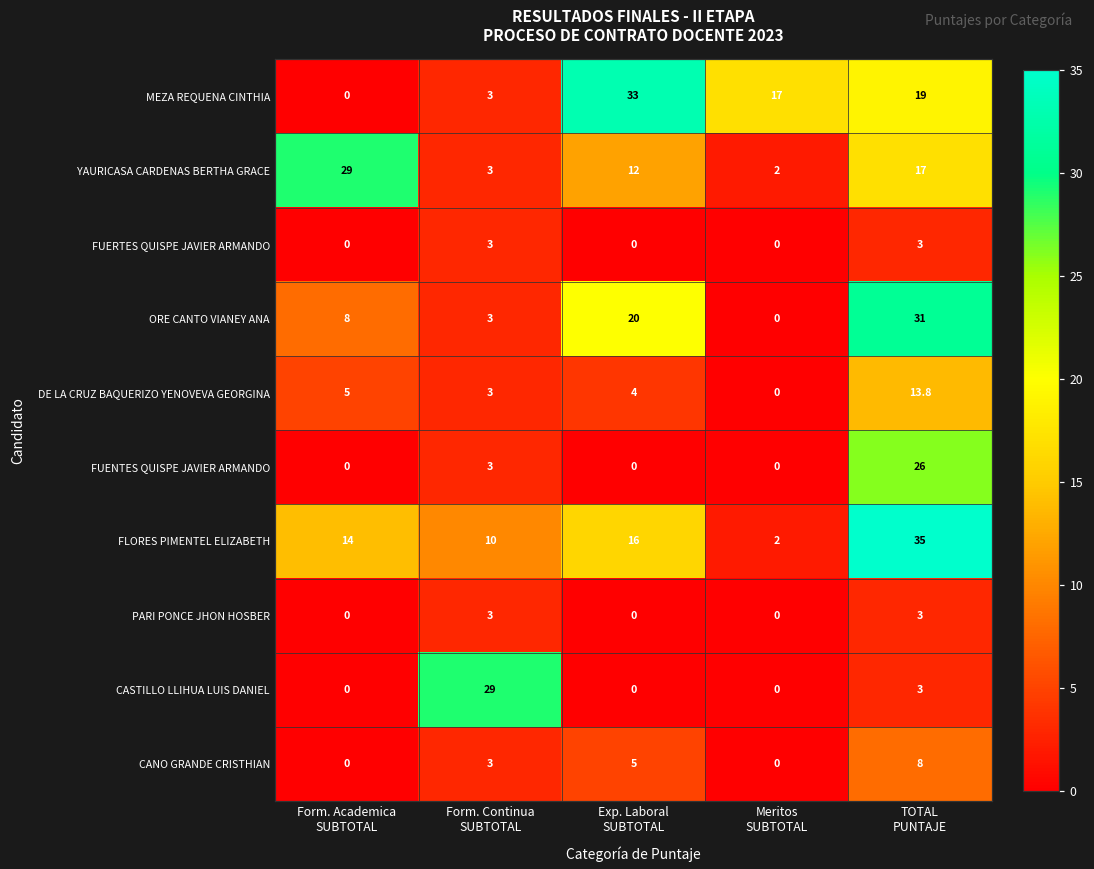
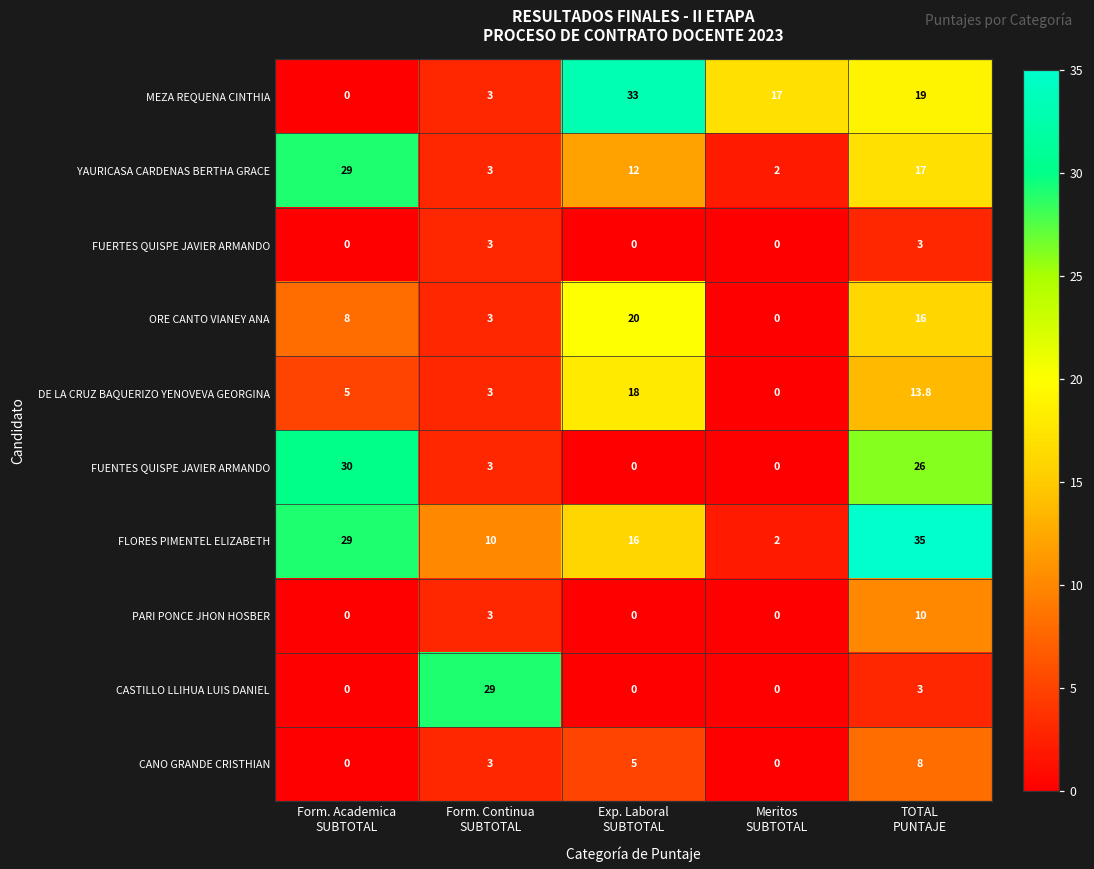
  {
    "MEZA REQUENA CINTHIA": {
      "Form. Academica SUBTOTAL": 0,
      "Form. Continua SUBTOTAL": 3,
      "Exp. Laboral SUBTOTAL": 33,
      "Meritos SUBTOTAL": 17,
      "TOTAL PUNTAJE": 19
    },
    "YAURICASA CARDENAS BERTHA GRACE": {
      "Form. Academica SUBTOTAL": 29,
      "Form. Continua SUBTOTAL": 3,
      "Exp. Laboral SUBTOTAL": 12,
      "Meritos SUBTOTAL": 2,
      "TOTAL PUNTAJE": 17
    },
    "FUERTES QUISPE JAVIER ARMANDO": {
      "Form. Academica SUBTOTAL": 0,
      "Form. Continua SUBTOTAL": 3,
      "Exp. Laboral SUBTOTAL": 0,
      "Meritos SUBTOTAL": 0,
      "TOTAL PUNTAJE": 3
    },
    "ORE CANTO VIANEY ANA": {
      "Form. Academica SUBTOTAL": 8,
      "Form. Continua SUBTOTAL": 3,
      "Exp. Laboral SUBTOTAL": 20,
      "Meritos SUBTOTAL": 0,
-     "TOTAL PUNTAJE": 31
+     "TOTAL PUNTAJE": 16
    },
    "DE LA CRUZ BAQUERIZO YENOVEVA GEORGINA": {
      "Form. Academica SUBTOTAL": 5,
      "Form. Continua SUBTOTAL": 3,
-     "Exp. Laboral SUBTOTAL": 4,
+     "Exp. Laboral SUBTOTAL": 18,
      "Meritos SUBTOTAL": 0,
      "TOTAL PUNTAJE": 13.8
    },
    "FUENTES QUISPE JAVIER ARMANDO": {
-     "Form. Academica SUBTOTAL": 0,
+     "Form. Academica SUBTOTAL": 30,
      "Form. Continua SUBTOTAL": 3,
      "Exp. Laboral SUBTOTAL": 0,
      "Meritos SUBTOTAL": 0,
      "TOTAL PUNTAJE": 26
    },
    "FLORES PIMENTEL ELIZABETH": {
-     "Form. Academica SUBTOTAL": 14,
+     "Form. Academica SUBTOTAL": 29,
      "Form. Continua SUBTOTAL": 10,
      "Exp. Laboral SUBTOTAL": 16,
      "Meritos SUBTOTAL": 2,
      "TOTAL PUNTAJE": 35
    },
    "PARI PONCE JHON HOSBER": {
      "Form. Academica SUBTOTAL": 0,
      "Form. Continua SUBTOTAL": 3,
      "Exp. Laboral SUBTOTAL": 0,
      "Meritos SUBTOTAL": 0,
-     "TOTAL PUNTAJE": 3
+     "TOTAL PUNTAJE": 10
    },
    "CASTILLO LLIHUA LUIS DANIEL": {
      "Form. Academica SUBTOTAL": 0,
      "Form. Continua SUBTOTAL": 29,
      "Exp. Laboral SUBTOTAL": 0,
      "Meritos SUBTOTAL": 0,
      "TOTAL PUNTAJE": 3
    },
    "CANO GRANDE CRISTHIAN": {
      "Form. Academica SUBTOTAL": 0,
      "Form. Continua SUBTOTAL": 3,
      "Exp. Laboral SUBTOTAL": 5,
      "Meritos SUBTOTAL": 0,
      "TOTAL PUNTAJE": 8
    }
  }
